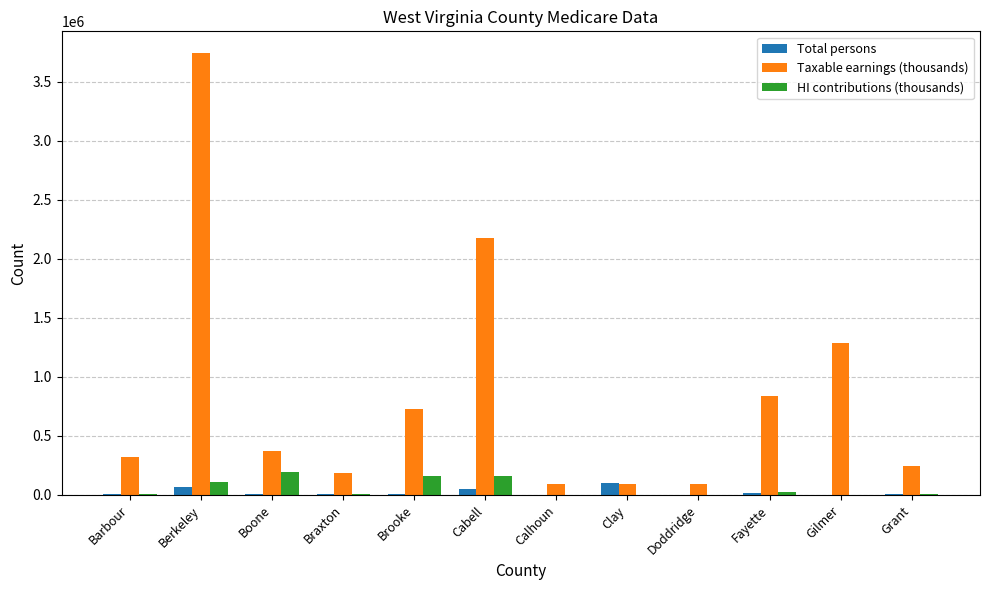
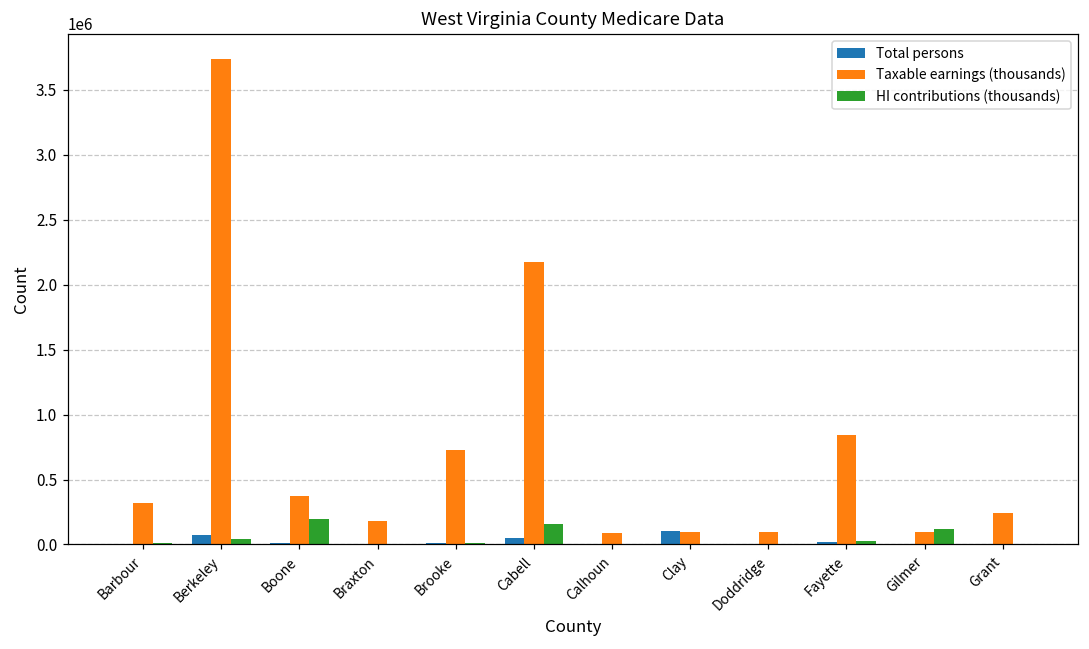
  {
    "Total persons": {
      "Berkeley": 70000,
      "Cabell": 50000,
      "Clay": 100000
    },
    "Taxable earnings (thousands)": {
      "Barbour": 320000,
      "Berkeley": 3740000,
      "Boone": 370000,
      "Braxton": 180000,
      "Brooke": 730000,
      "Cabell": 2180000,
      "Calhoun": 90000,
      "Clay": 100000,
      "Doddridge": 90000,
      "Fayette": 840000,
-     "Gilmer": 1290000,
+     "Gilmer": 100000,
      "Grant": 240000
    },
    "HI contributions (thousands)": {
-     "Berkeley": 110000,
+     "Berkeley": 40000,
      "Boone": 200000,
-     "Brooke": 160000,
+     "Brooke": 10000,
      "Cabell": 160000,
      "Fayette": 20000,
-     "Gilmer": 0
+     "Gilmer": 120000
    }
  }
